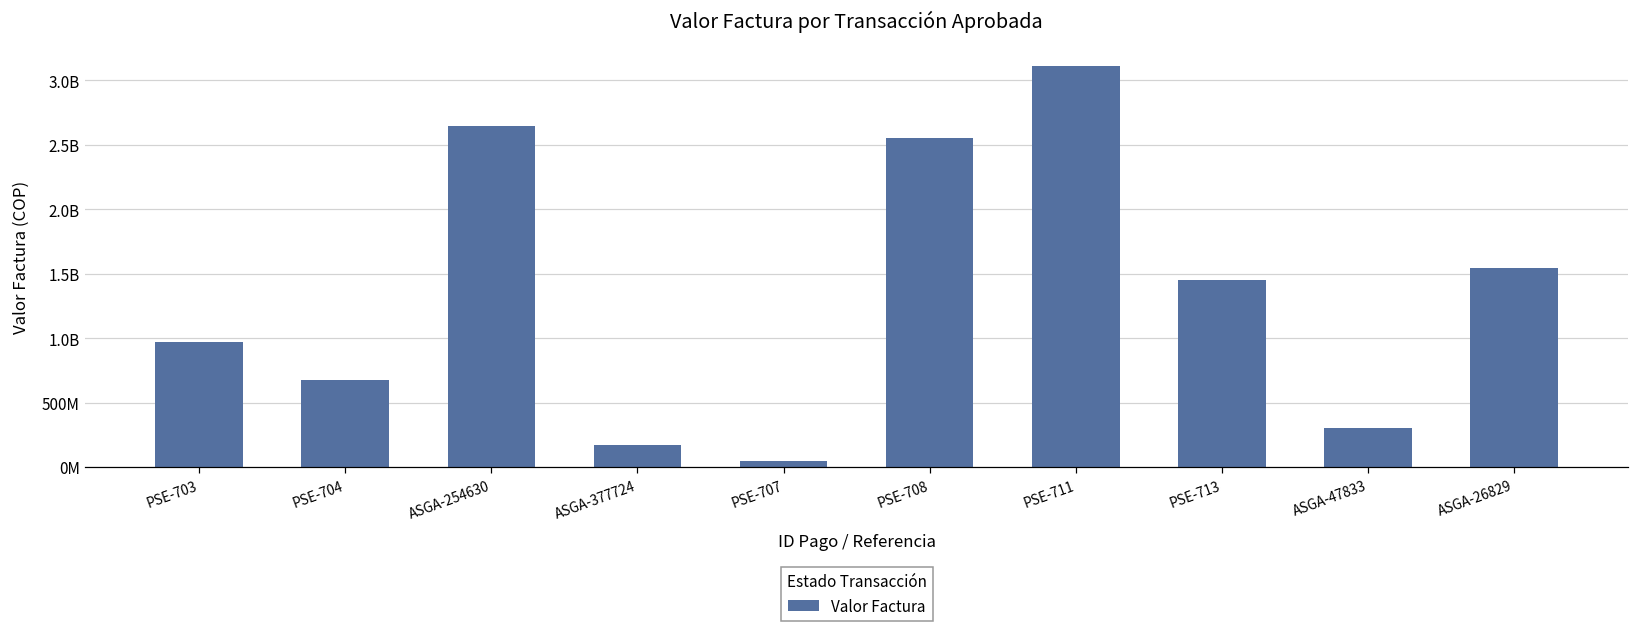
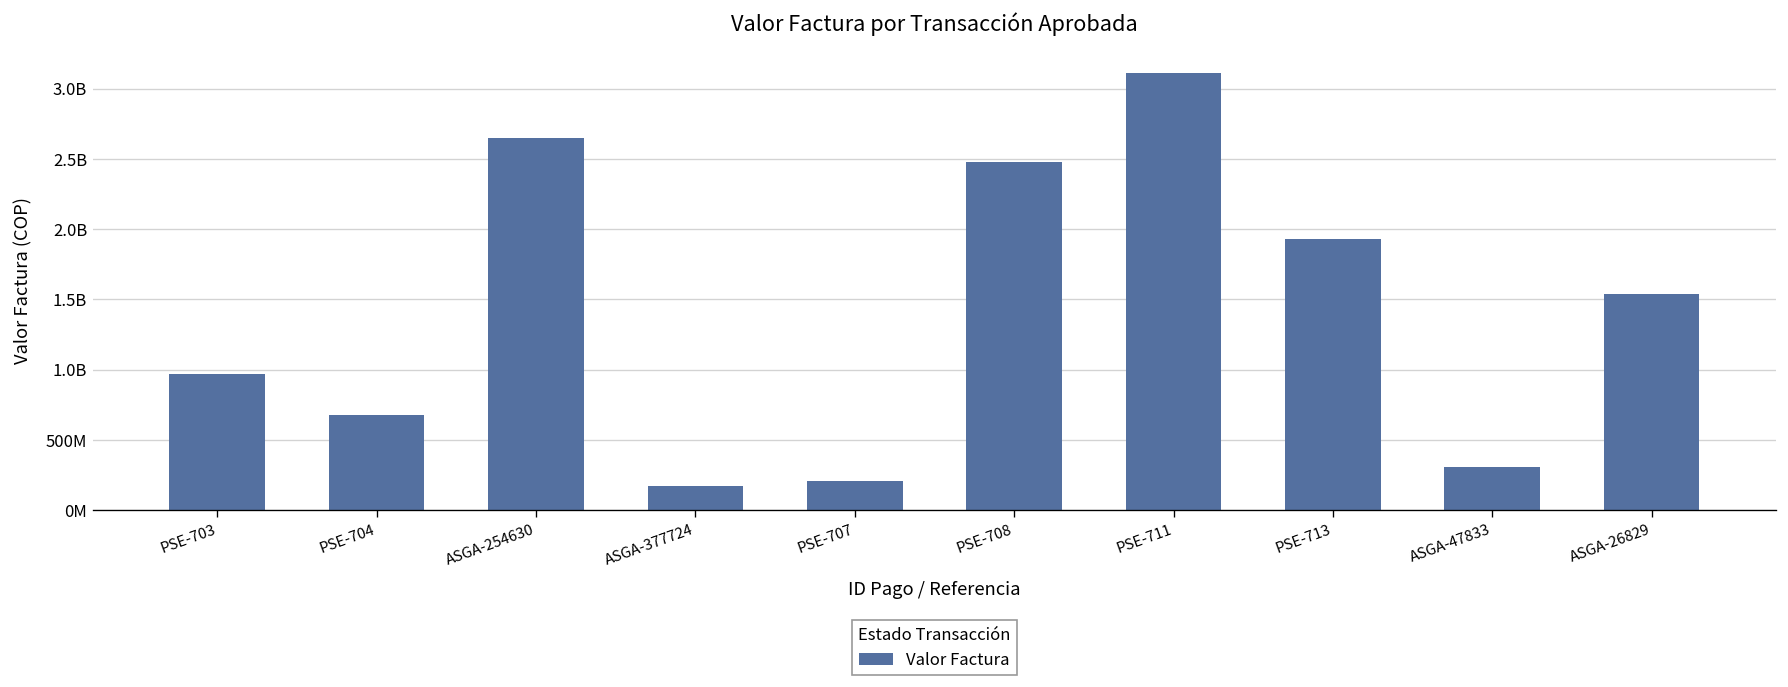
  {
    "PSE-703": 970000000,
    "PSE-704": 680000000,
    "ASGA-254630": 2650000000,
    "ASGA-377724": 170000000,
-   "PSE-707": 40000000,
-   "PSE-708": 2550000000,
+   "PSE-707": 210000000,
+   "PSE-708": 2480000000,
    "PSE-711": 3110000000,
-   "PSE-713": 1450000000,
+   "PSE-713": 1930000000,
    "ASGA-47833": 300000000,
    "ASGA-26829": 1540000000
  }
